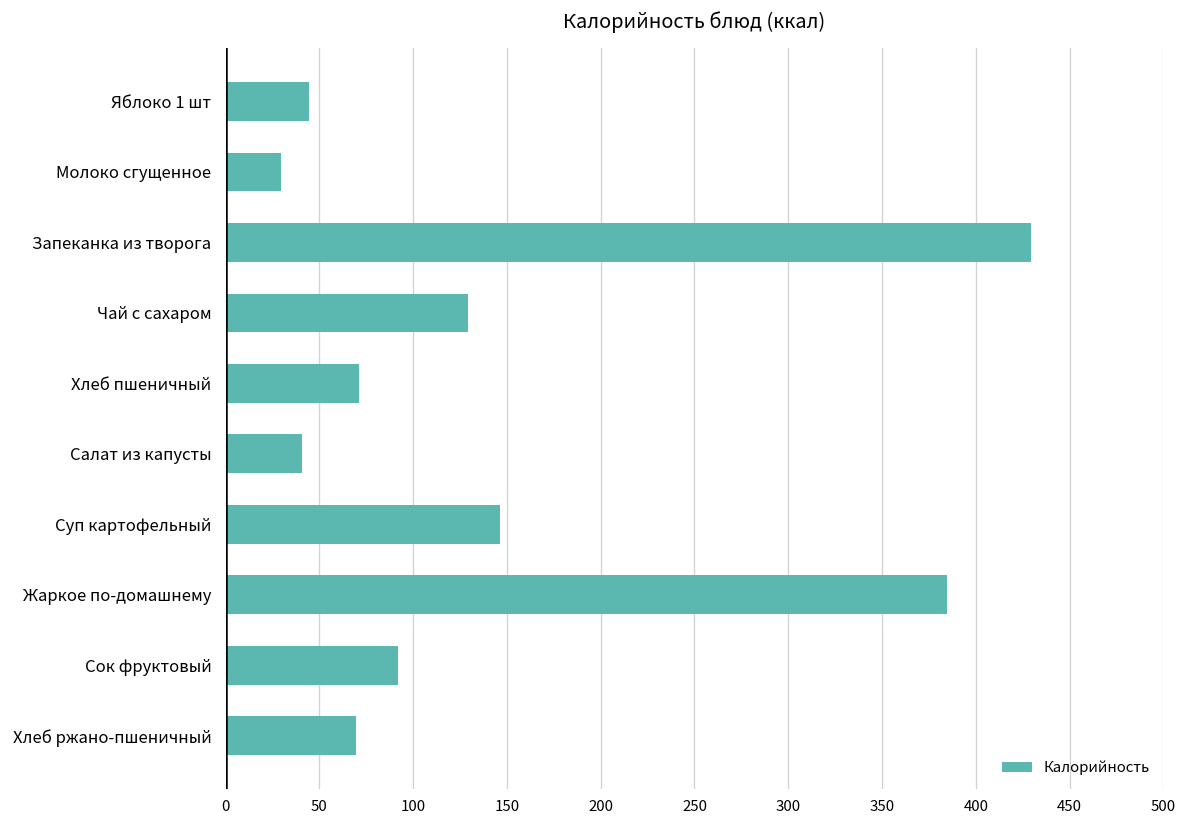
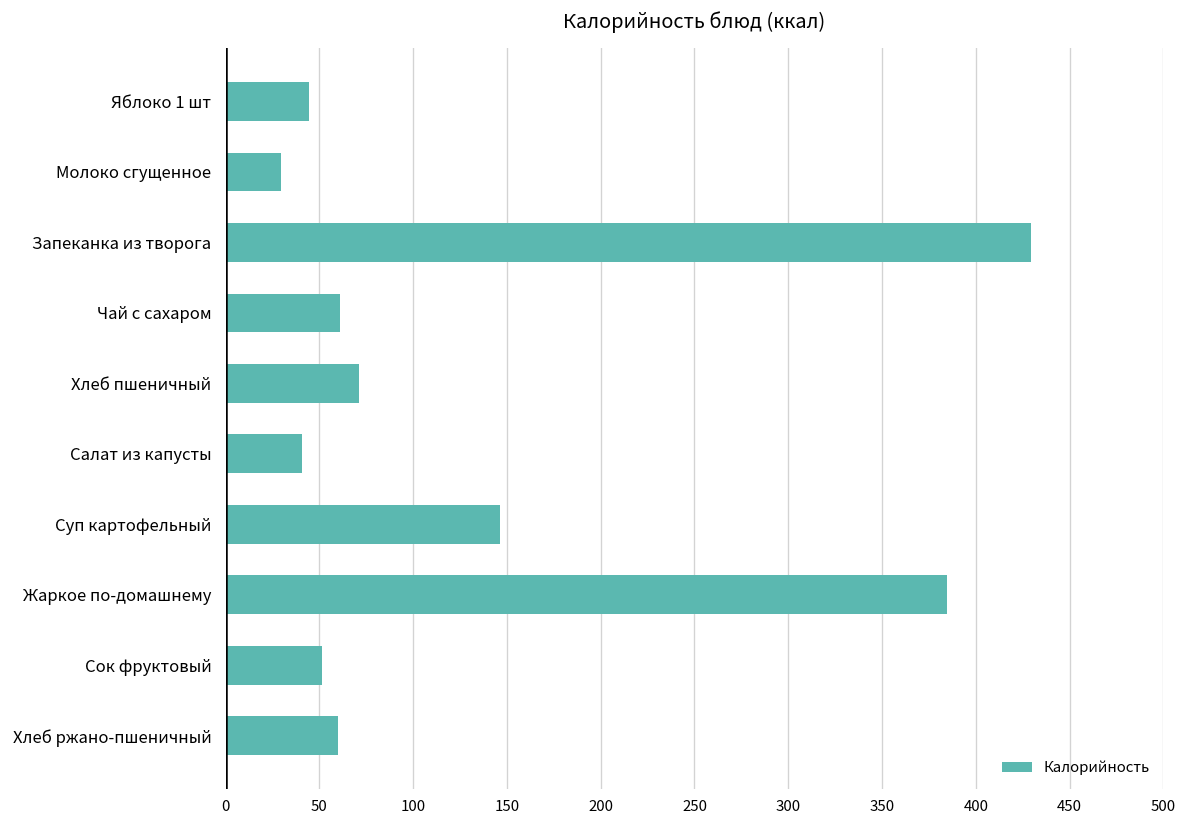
  {
    "Яблоко 1 шт": 44,
    "Молоко сгущенное": 30,
    "Запеканка из творога": 430,
-   "Чай с сахаром": 129,
+   "Чай с сахаром": 61,
    "Хлеб пшеничный": 71,
    "Салат из капусты": 41,
    "Суп картофельный": 146,
    "Жаркое по-домашнему": 385,
-   "Сок фруктовый": 92,
-   "Хлеб ржано-пшеничный": 70
+   "Сок фруктовый": 52,
+   "Хлеб ржано-пшеничный": 60
  }
